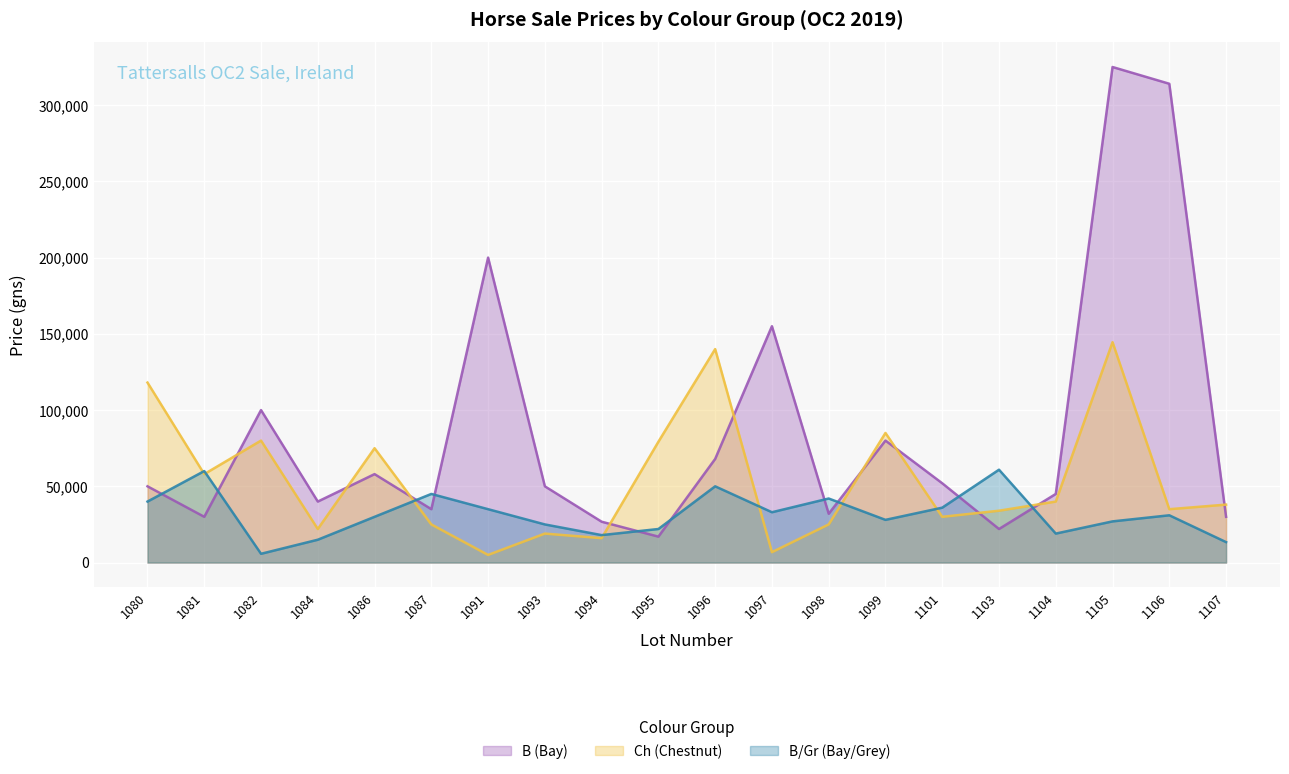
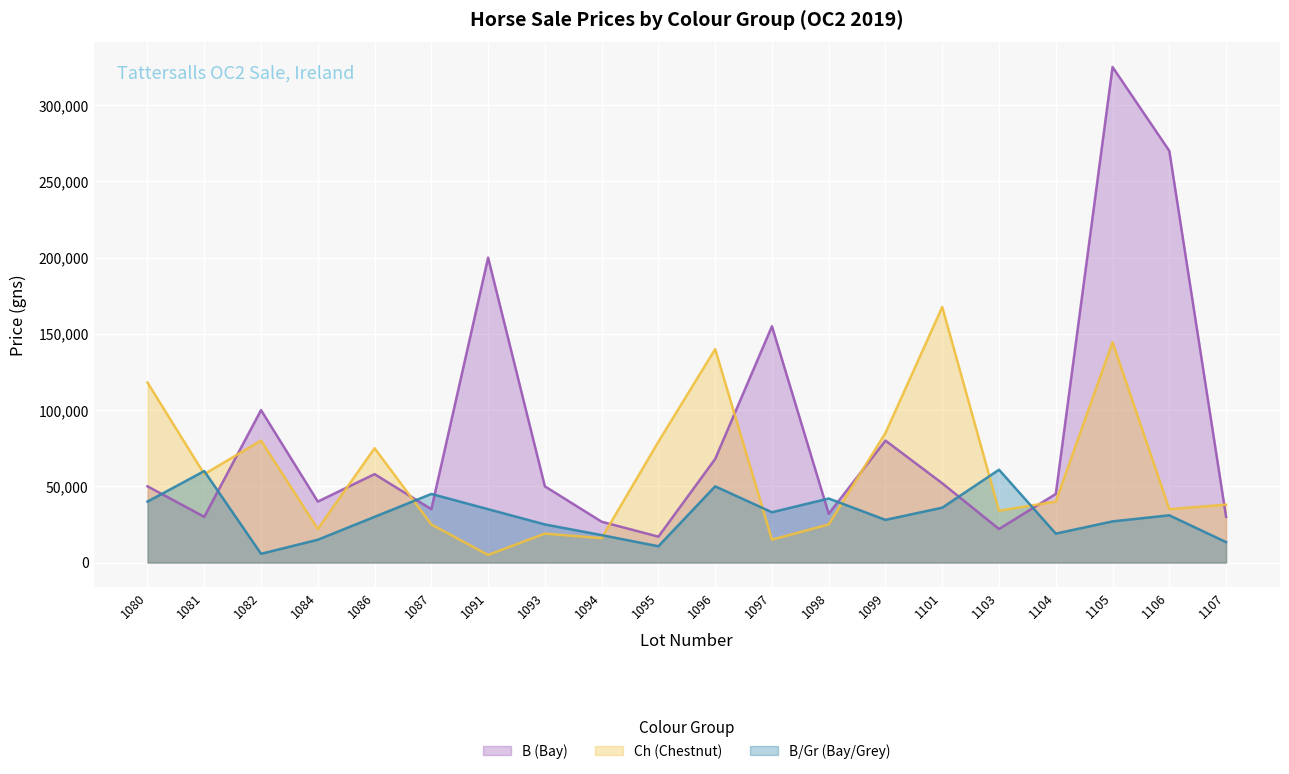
  {
    "B (Bay)": {
      "1080": "50,000",
      "1081": "30,000",
      "1082": "100,000",
      "1084": "40,000",
      "1086": "58,000",
      "1087": "35,000",
      "1091": "200,000",
      "1093": "50,000",
      "1094": "27,000",
      "1095": "17,000",
      "1096": "68,000",
      "1097": "155,000",
      "1098": "32,000",
      "1099": "80,000",
      "1101": "52,000",
      "1103": "22,000",
      "1104": "45,000",
      "1105": "325,000",
-     "1106": "314,000",
+     "1106": "270,000",
      "1107": "30,000"
    },
    "Ch (Chestnut)": {
      "1080": "118,000",
      "1081": "58,000",
      "1082": "80,000",
      "1084": "22,000",
      "1086": "75,000",
      "1087": "25,000",
      "1091": "5,000",
      "1093": "19,000",
      "1094": "16,000",
      "1095": "79,000",
      "1096": "140,000",
-     "1097": "7,000",
+     "1097": "15,000",
      "1098": "25,000",
      "1099": "85,000",
-     "1101": "30,000",
+     "1101": "168,000",
      "1103": "34,000",
      "1104": "40,000",
      "1105": "145,000",
      "1106": "35,000",
      "1107": "38,000"
    },
    "B/Gr (Bay/Grey)": {
      "1080": "40,000",
      "1081": "60,000",
      "1082": "6,000",
      "1084": "15,000",
      "1086": "30,000",
      "1087": "45,000",
      "1091": "35,000",
      "1093": "25,000",
      "1094": "18,000",
-     "1095": "22,000",
+     "1095": "11,000",
      "1096": "50,000",
      "1097": "33,000",
      "1098": "42,000",
      "1099": "28,000",
      "1101": "36,000",
      "1103": "61,000",
      "1104": "19,000",
      "1105": "27,000",
      "1106": "31,000",
      "1107": "13,000"
    }
  }
